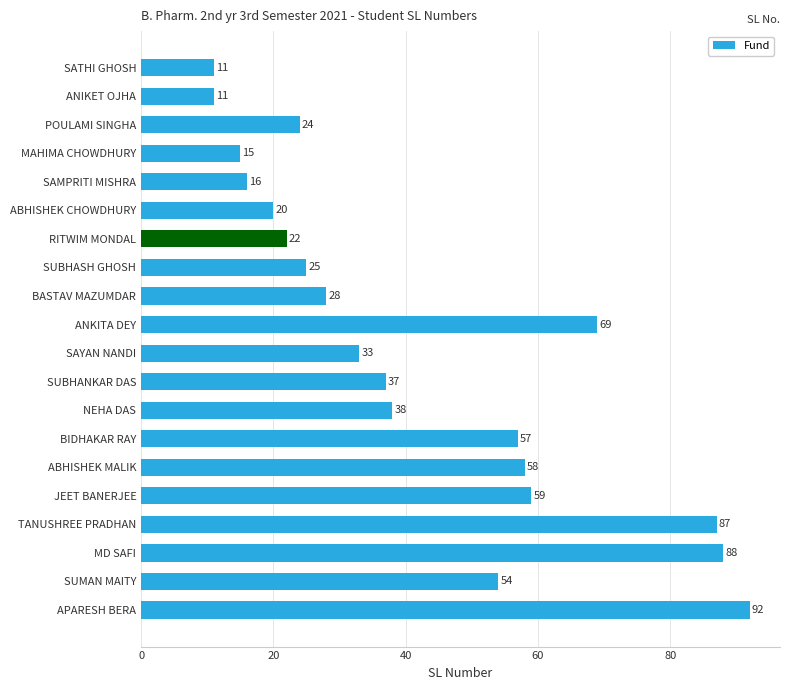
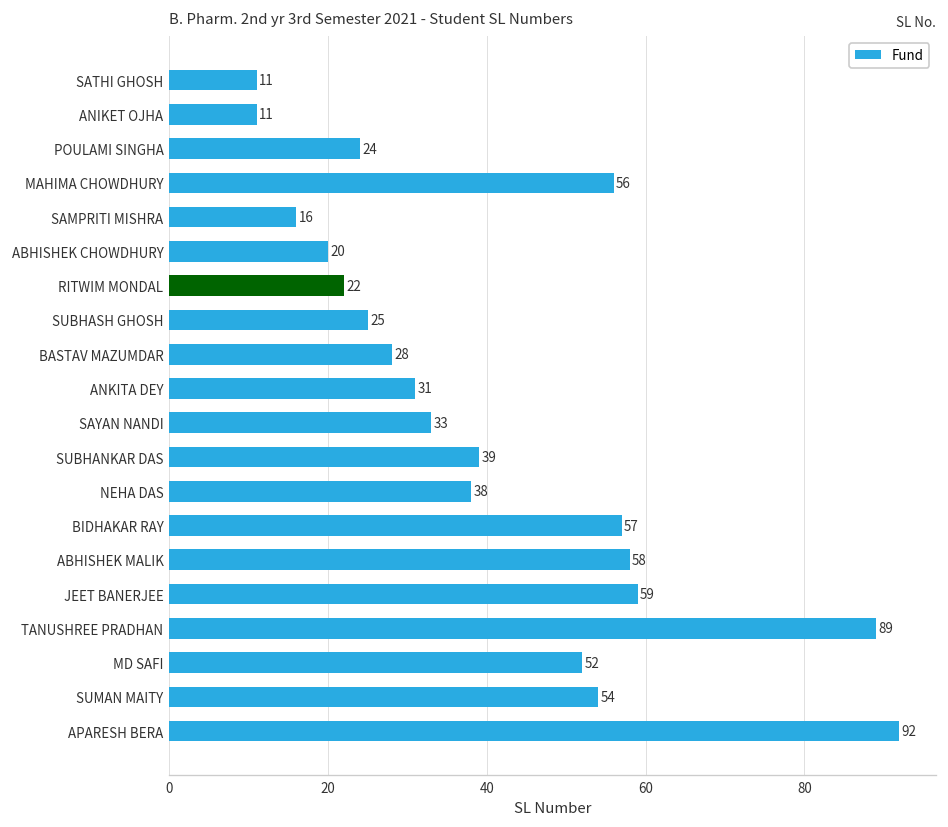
  {
    "SATHI GHOSH": 11,
    "ANIKET OJHA": 11,
    "POULAMI SINGHA": 24,
-   "MAHIMA CHOWDHURY": 15,
+   "MAHIMA CHOWDHURY": 56,
    "SAMPRITI MISHRA": 16,
    "ABHISHEK CHOWDHURY": 20,
    "RITWIM MONDAL": 22,
    "SUBHASH GHOSH": 25,
    "BASTAV MAZUMDAR": 28,
-   "ANKITA DEY": 69,
+   "ANKITA DEY": 31,
    "SAYAN NANDI": 33,
-   "SUBHANKAR DAS": 37,
+   "SUBHANKAR DAS": 39,
    "NEHA DAS": 38,
    "BIDHAKAR RAY": 57,
    "ABHISHEK MALIK": 58,
    "JEET BANERJEE": 59,
-   "TANUSHREE PRADHAN": 87,
-   "MD SAFI": 88,
+   "TANUSHREE PRADHAN": 89,
+   "MD SAFI": 52,
    "SUMAN MAITY": 54,
    "APARESH BERA": 92
  }
